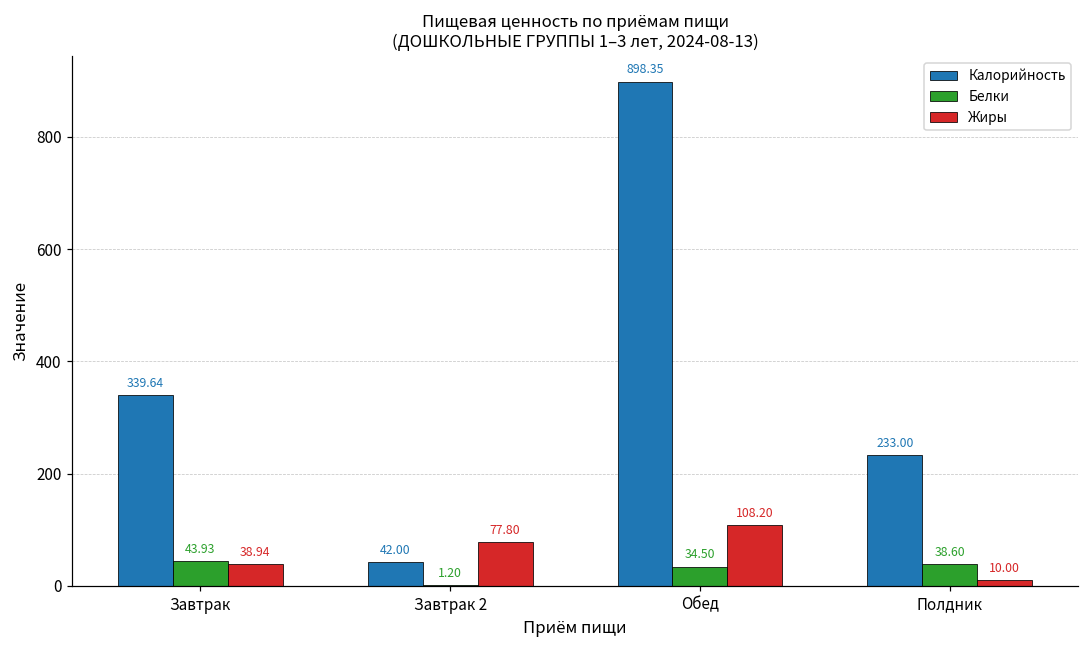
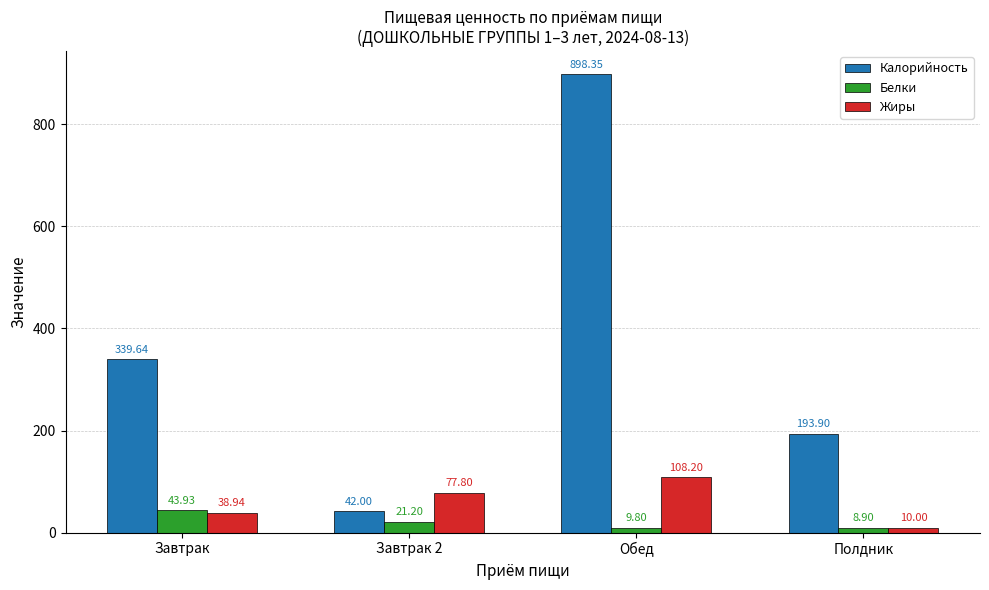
  {
    "Калорийность": {
      "Завтрак": 339.64,
      "Завтрак 2": 42.00,
      "Обед": 898.35,
-     "Полдник": 233.00
+     "Полдник": 193.90
    },
    "Белки": {
      "Завтрак": 43.93,
-     "Завтрак 2": 1.20,
-     "Обед": 34.50,
-     "Полдник": 38.60
+     "Завтрак 2": 21.20,
+     "Обед": 9.80,
+     "Полдник": 8.90
    },
    "Жиры": {
      "Завтрак": 38.94,
      "Завтрак 2": 77.80,
      "Обед": 108.20,
      "Полдник": 10.00
    }
  }
